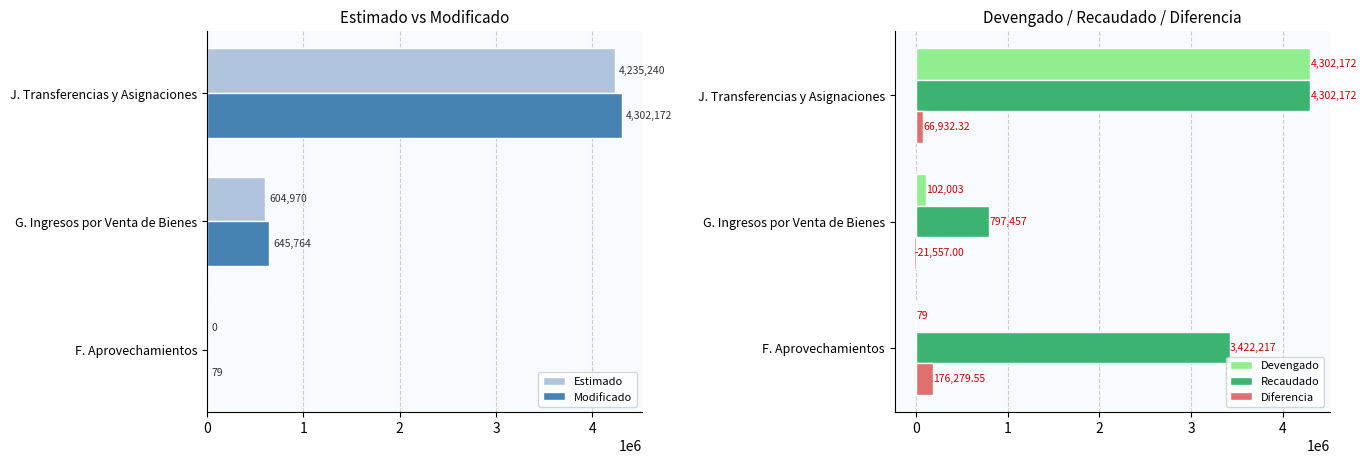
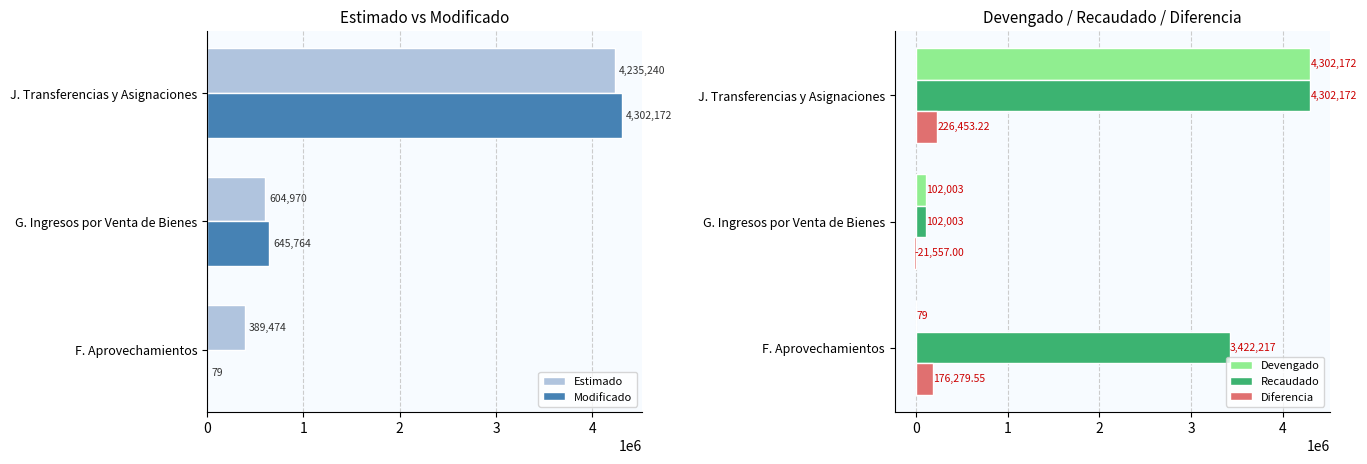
  {
    "Estimado vs Modificado": {
      "Estimado": {
        "J. Transferencias y Asignaciones": "4,235,240",
        "G. Ingresos por Venta de Bienes": "604,970",
-       "F. Aprovechamientos": "0"
+       "F. Aprovechamientos": "389,474"
      },
      "Modificado": {
        "J. Transferencias y Asignaciones": "4,302,172",
        "G. Ingresos por Venta de Bienes": "645,764",
        "F. Aprovechamientos": "79"
      }
    },
    "Devengado / Recaudado / Diferencia": {
      "Devengado": {
        "J. Transferencias y Asignaciones": "4,302,172",
        "G. Ingresos por Venta de Bienes": "102,003",
        "F. Aprovechamientos": "79"
      },
      "Recaudado": {
        "J. Transferencias y Asignaciones": "4,302,172",
-       "G. Ingresos por Venta de Bienes": "797,457",
+       "G. Ingresos por Venta de Bienes": "102,003",
        "F. Aprovechamientos": "3,422,217"
      },
      "Diferencia": {
-       "J. Transferencias y Asignaciones": "66,932.32",
+       "J. Transferencias y Asignaciones": "226,453.22",
        "G. Ingresos por Venta de Bienes": "-21,557.00",
        "F. Aprovechamientos": "176,279.55"
      }
    }
  }
